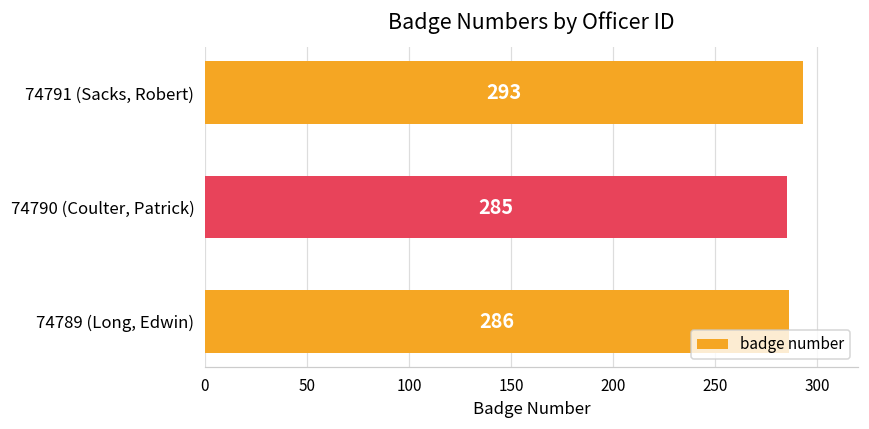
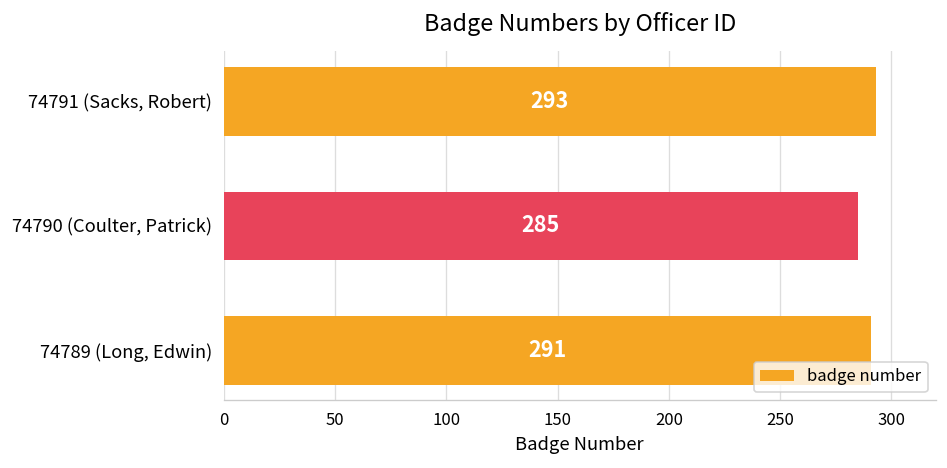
  {
    "74791 (Sacks, Robert)": 293,
    "74790 (Coulter, Patrick)": 285,
-   "74789 (Long, Edwin)": 286
+   "74789 (Long, Edwin)": 291
  }
